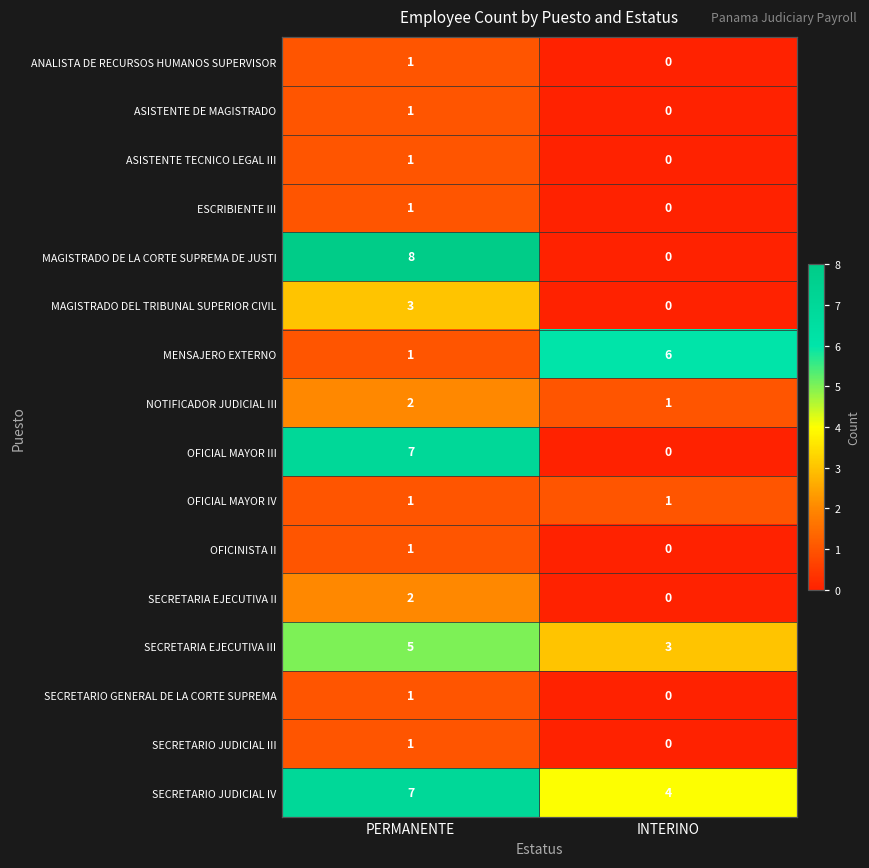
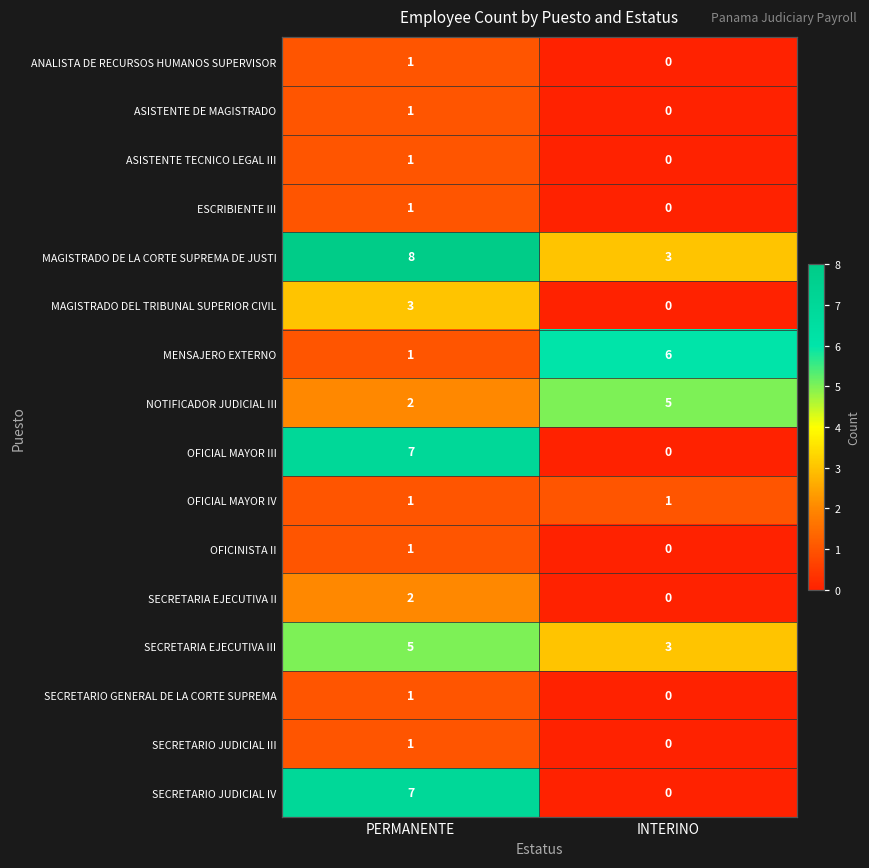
  {
    "ANALISTA DE RECURSOS HUMANOS SUPERVISOR": {
      "PERMANENTE": 1,
      "INTERINO": 0
    },
    "ASISTENTE DE MAGISTRADO": {
      "PERMANENTE": 1,
      "INTERINO": 0
    },
    "ASISTENTE TECNICO LEGAL III": {
      "PERMANENTE": 1,
      "INTERINO": 0
    },
    "ESCRIBIENTE III": {
      "PERMANENTE": 1,
      "INTERINO": 0
    },
    "MAGISTRADO DE LA CORTE SUPREMA DE JUSTI": {
      "PERMANENTE": 8,
-     "INTERINO": 0
+     "INTERINO": 3
    },
    "MAGISTRADO DEL TRIBUNAL SUPERIOR CIVIL": {
      "PERMANENTE": 3,
      "INTERINO": 0
    },
    "MENSAJERO EXTERNO": {
      "PERMANENTE": 1,
      "INTERINO": 6
    },
    "NOTIFICADOR JUDICIAL III": {
      "PERMANENTE": 2,
-     "INTERINO": 1
+     "INTERINO": 5
    },
    "OFICIAL MAYOR III": {
      "PERMANENTE": 7,
      "INTERINO": 0
    },
    "OFICIAL MAYOR IV": {
      "PERMANENTE": 1,
      "INTERINO": 1
    },
    "OFICINISTA II": {
      "PERMANENTE": 1,
      "INTERINO": 0
    },
    "SECRETARIA EJECUTIVA II": {
      "PERMANENTE": 2,
      "INTERINO": 0
    },
    "SECRETARIA EJECUTIVA III": {
      "PERMANENTE": 5,
      "INTERINO": 3
    },
    "SECRETARIO GENERAL DE LA CORTE SUPREMA": {
      "PERMANENTE": 1,
      "INTERINO": 0
    },
    "SECRETARIO JUDICIAL III": {
      "PERMANENTE": 1,
      "INTERINO": 0
    },
    "SECRETARIO JUDICIAL IV": {
      "PERMANENTE": 7,
-     "INTERINO": 4
+     "INTERINO": 0
    }
  }
